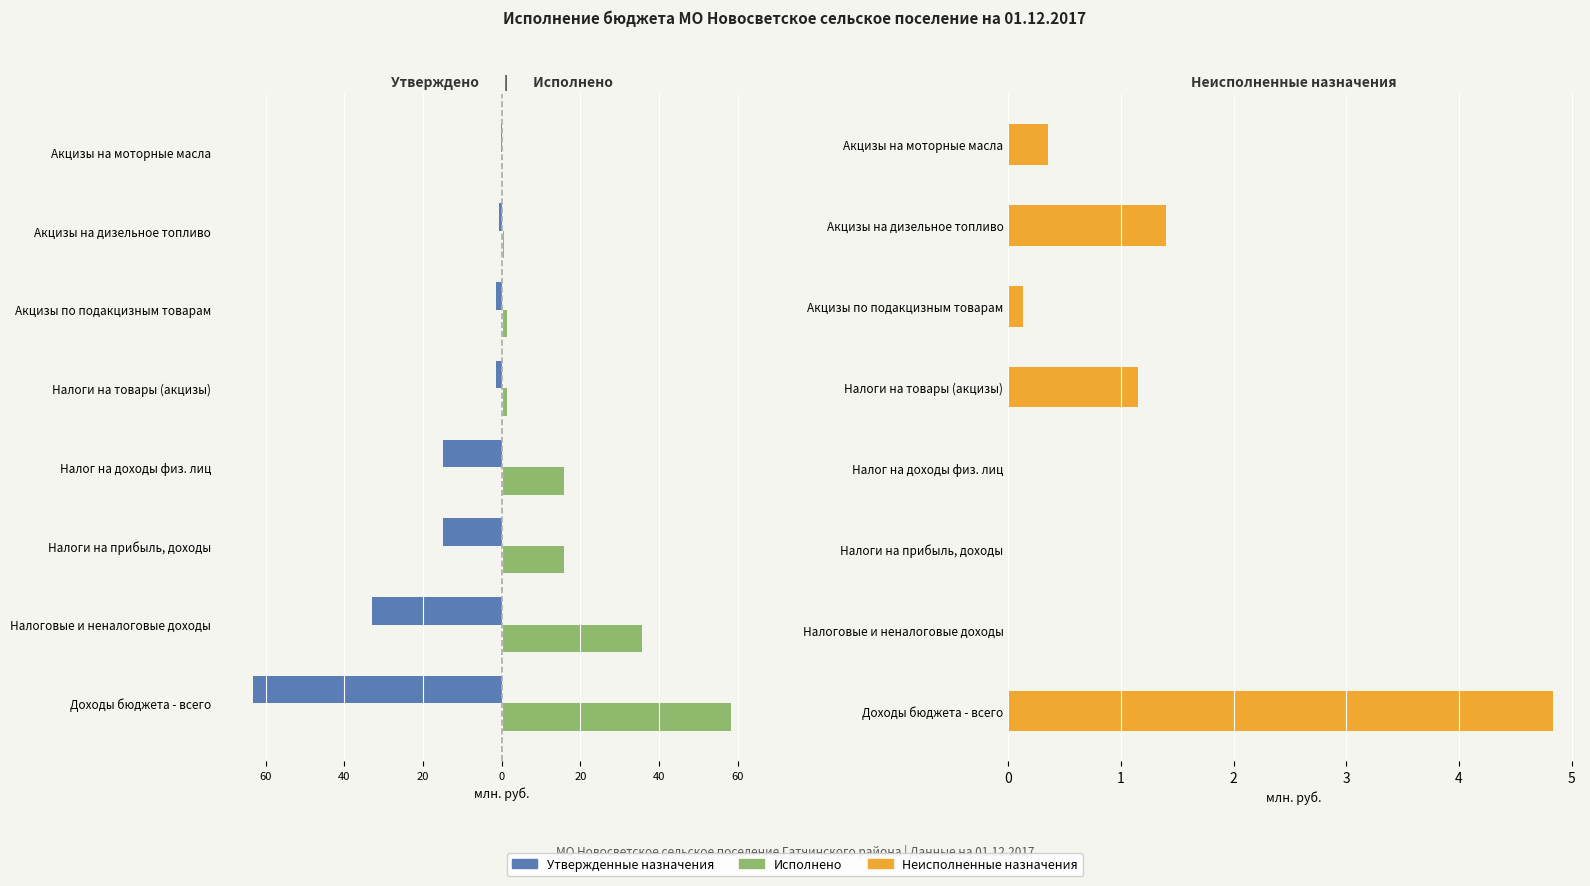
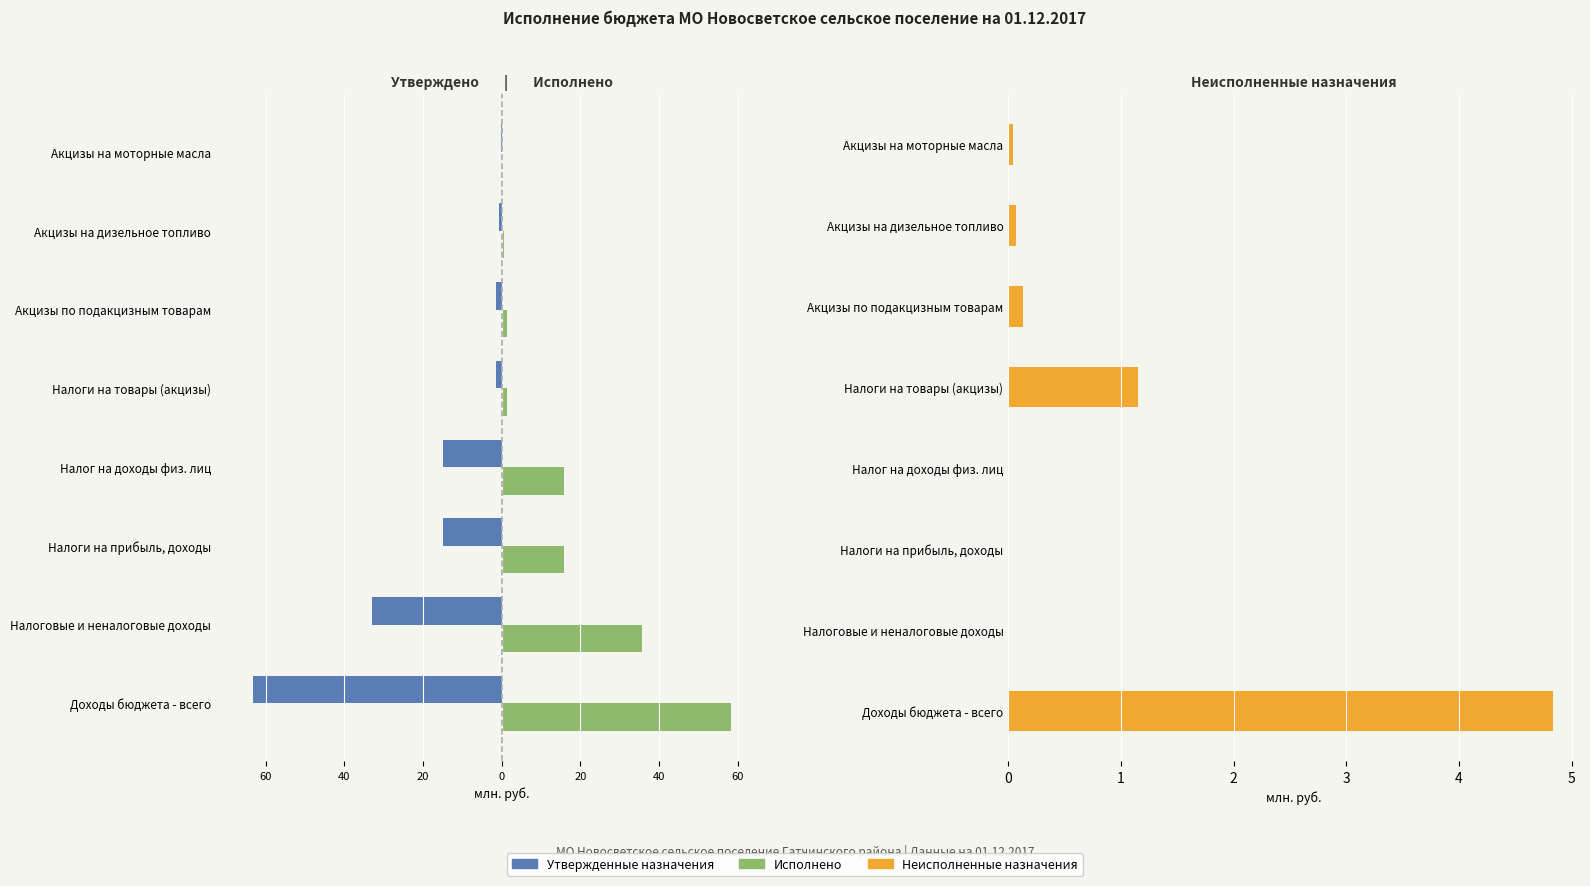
  {
    "Неисполненные назначения": {
-     "Акцизы на моторные масла": 0.36,
-     "Акцизы на дизельное топливо": 1.40,
+     "Акцизы на моторные масла": 0.04,
+     "Акцизы на дизельное топливо": 0.07,
      "Акцизы по подакцизным товарам": 0.14,
      "Налоги на товары (акцизы)": 1.15,
      "Налог на доходы физ. лиц": 0.00,
      "Налоги на прибыль, доходы": 0.00,
      "Налоговые и неналоговые доходы": 0.00,
      "Доходы бюджета - всего": 4.83
    }
  }
